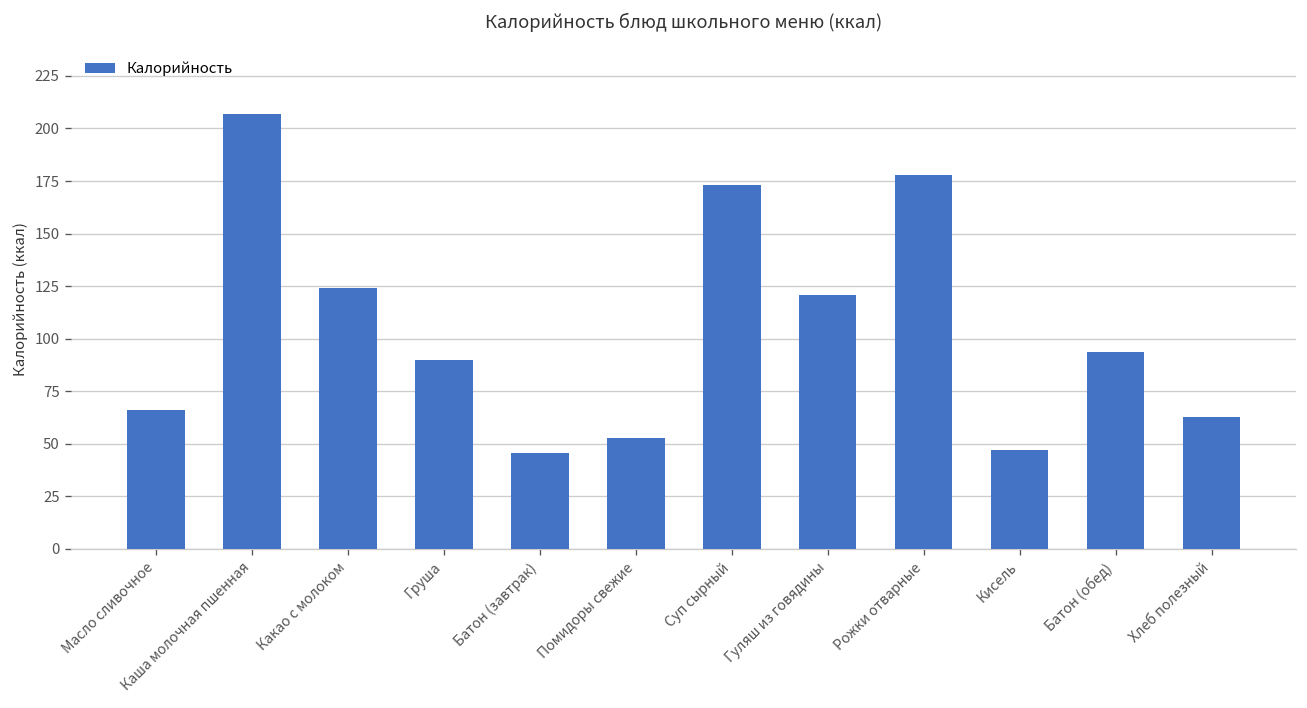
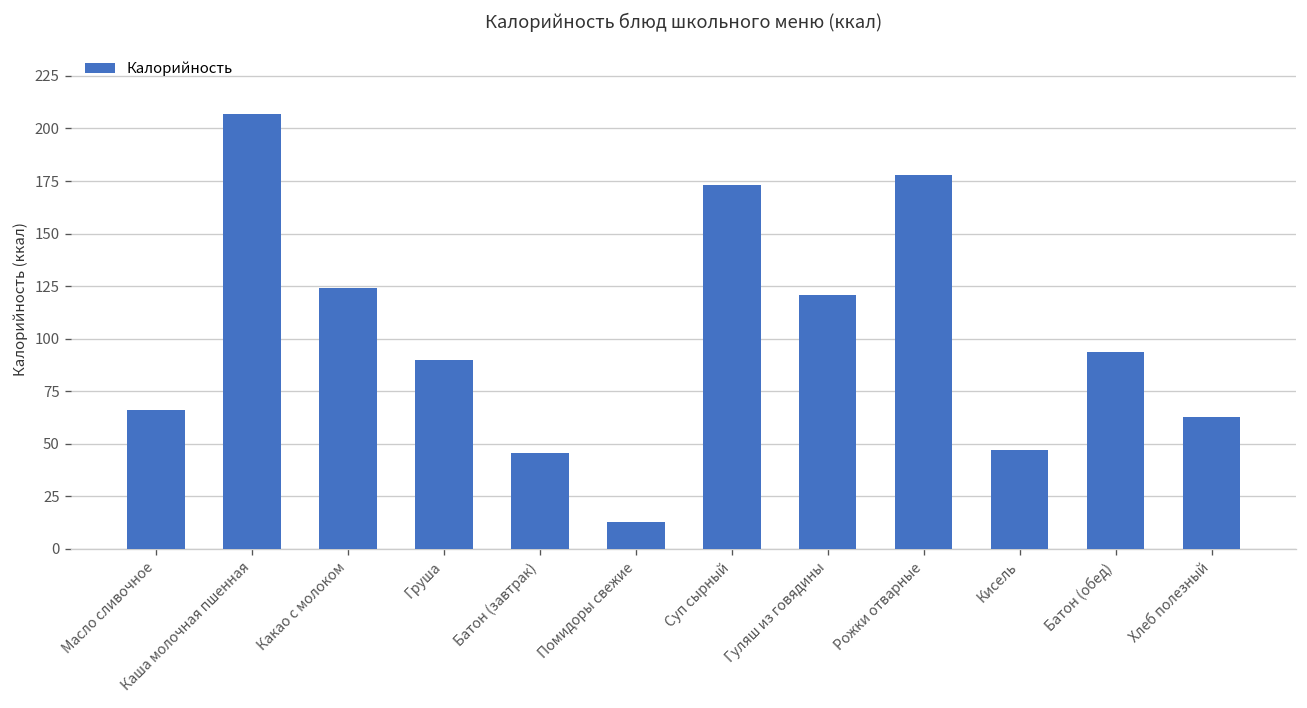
  {
    "Масло сливочное": 66,
    "Каша молочная пшенная": 207,
    "Какао с молоком": 124,
    "Груша": 90,
    "Батон (завтрак)": 46,
-   "Помидоры свежие": 53,
+   "Помидоры свежие": 13,
    "Суп сырный": 173,
    "Гуляш из говядины": 121,
    "Рожки отварные": 178,
    "Кисель": 47,
    "Батон (обед)": 94,
    "Хлеб полезный": 63
  }
